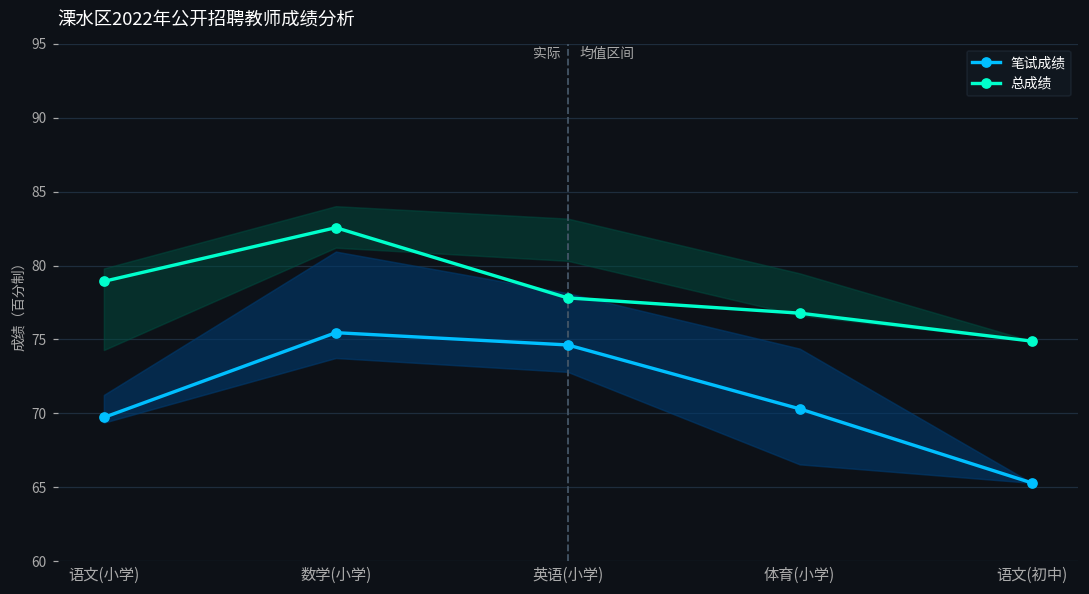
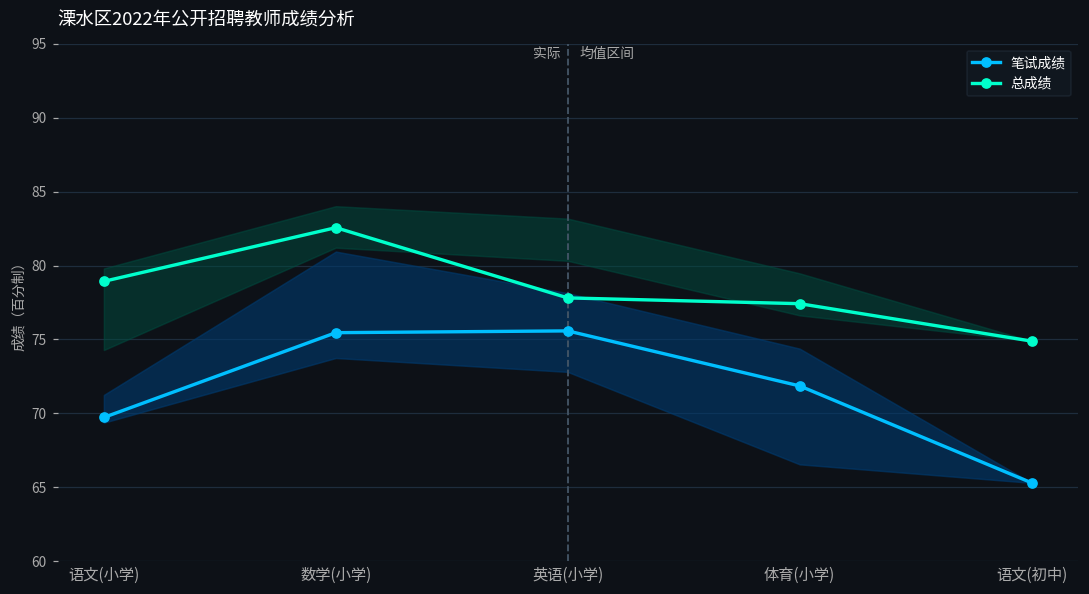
  {
    "笔试成绩": {
      "语文(小学)": 69.7,
      "数学(小学)": 75.5,
-     "英语(小学)": 74.6,
-     "体育(小学)": 70.3
+     "英语(小学)": 75.6,
+     "体育(小学)": 71.9
    },
    "总成绩": {
      "语文(小学)": 78.9,
      "数学(小学)": 82.6,
      "英语(小学)": 77.8,
-     "体育(小学)": 76.8
+     "体育(小学)": 77.4
    }
  }
